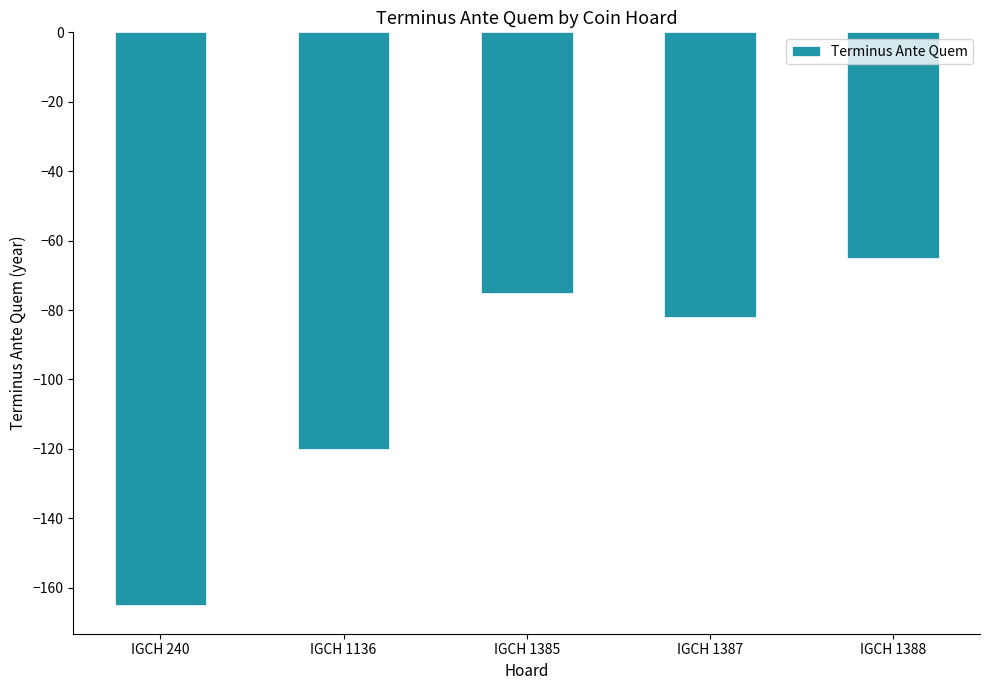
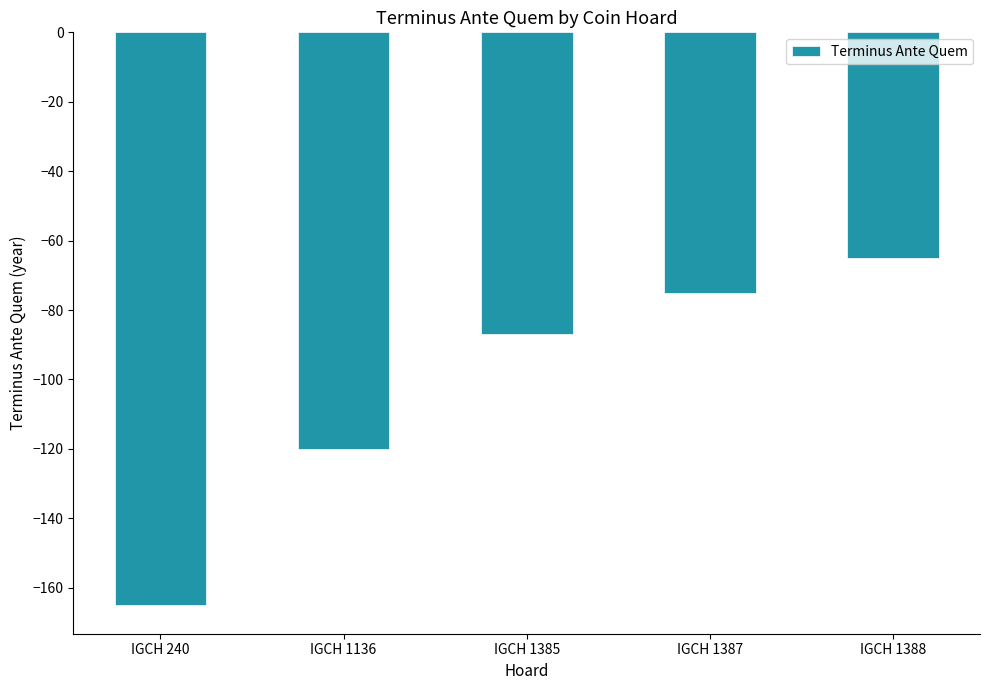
  {
    "IGCH 240": -165,
    "IGCH 1136": -120,
-   "IGCH 1385": -75,
-   "IGCH 1387": -82,
+   "IGCH 1385": -87,
+   "IGCH 1387": -75,
    "IGCH 1388": -65
  }
